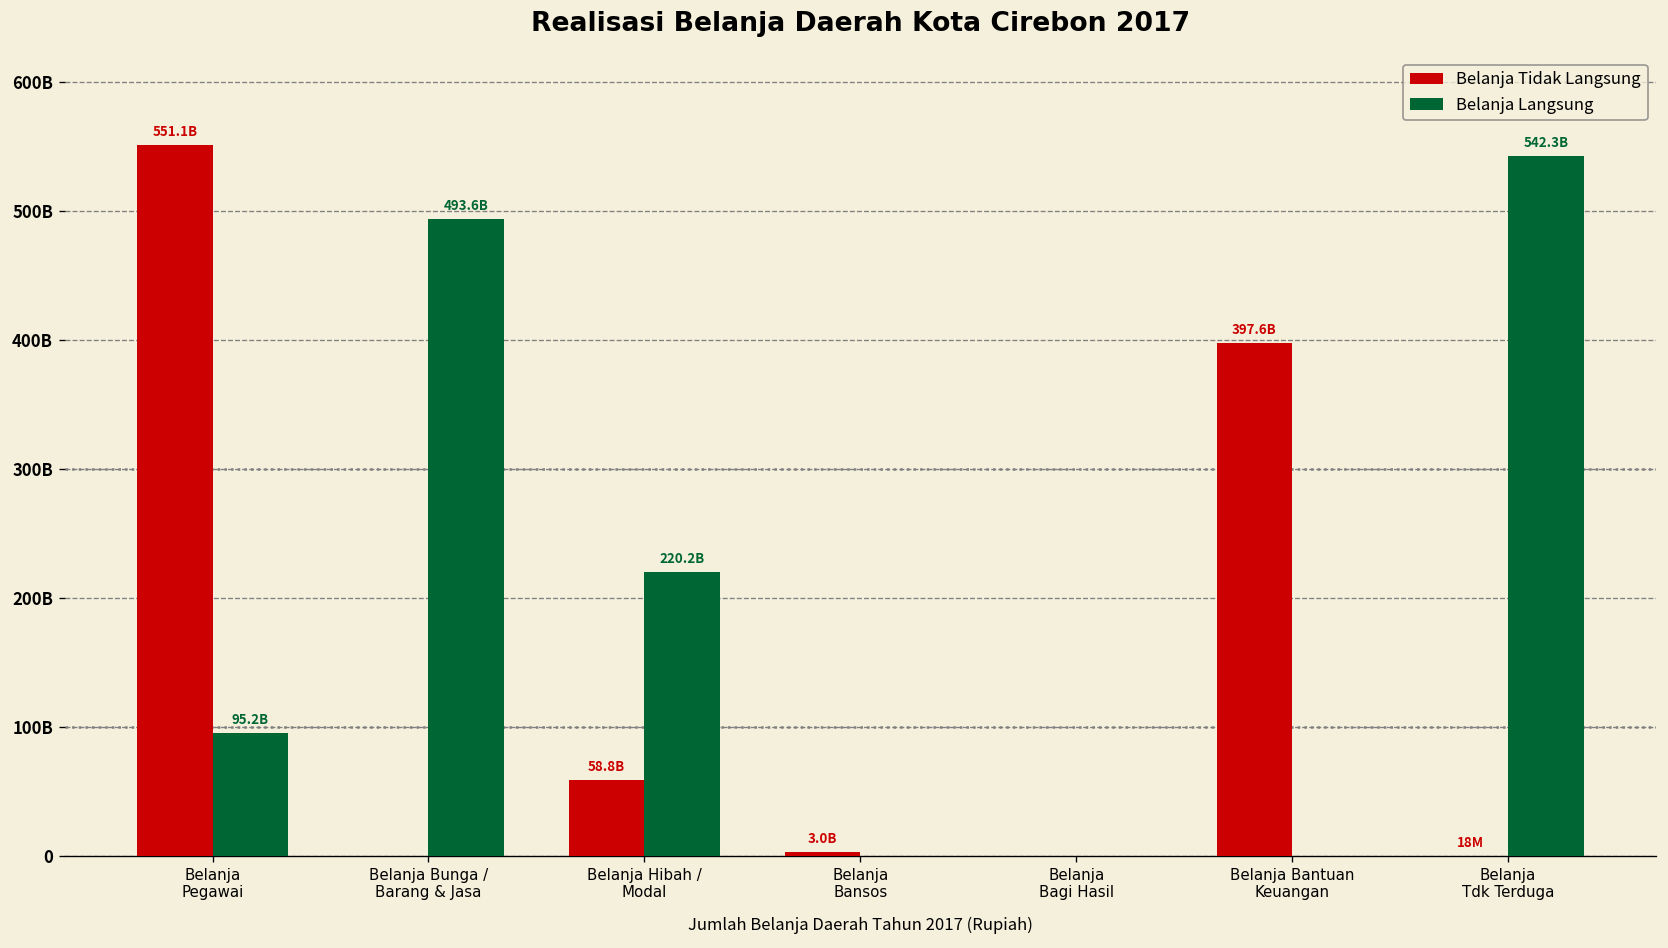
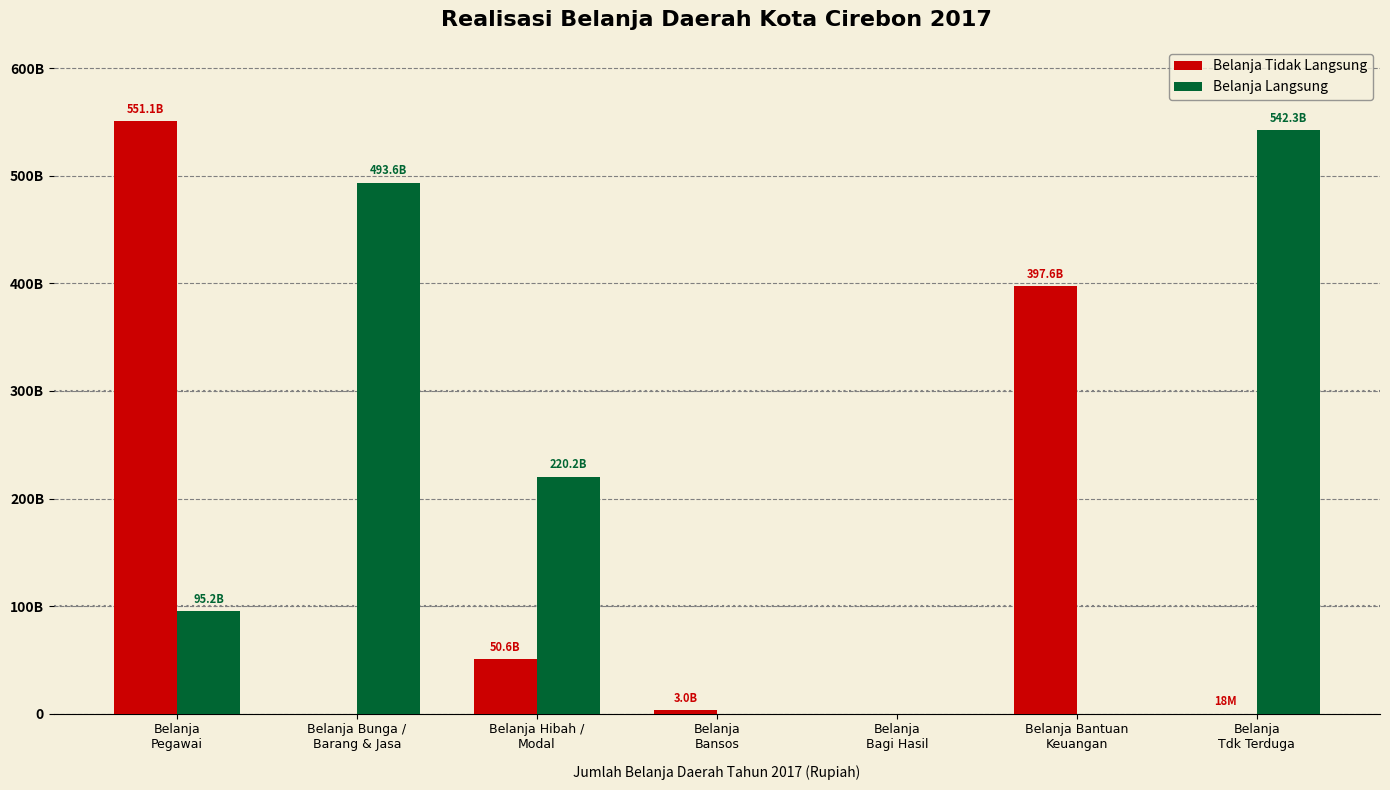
  {
    "Belanja Tidak Langsung": {
      "Belanja Pegawai": "551.1B",
-     "Belanja Hibah / Modal": "58.8B",
+     "Belanja Hibah / Modal": "50.6B",
      "Belanja Bansos": "3.0B",
      "Belanja Bantuan Keuangan": "397.6B",
      "Belanja Tdk Terduga": "18M"
    },
    "Belanja Langsung": {
      "Belanja Pegawai": "95.2B",
      "Belanja Bunga / Barang & Jasa": "493.6B",
      "Belanja Hibah / Modal": "220.2B",
      "Belanja Tdk Terduga": "542.3B"
    }
  }
